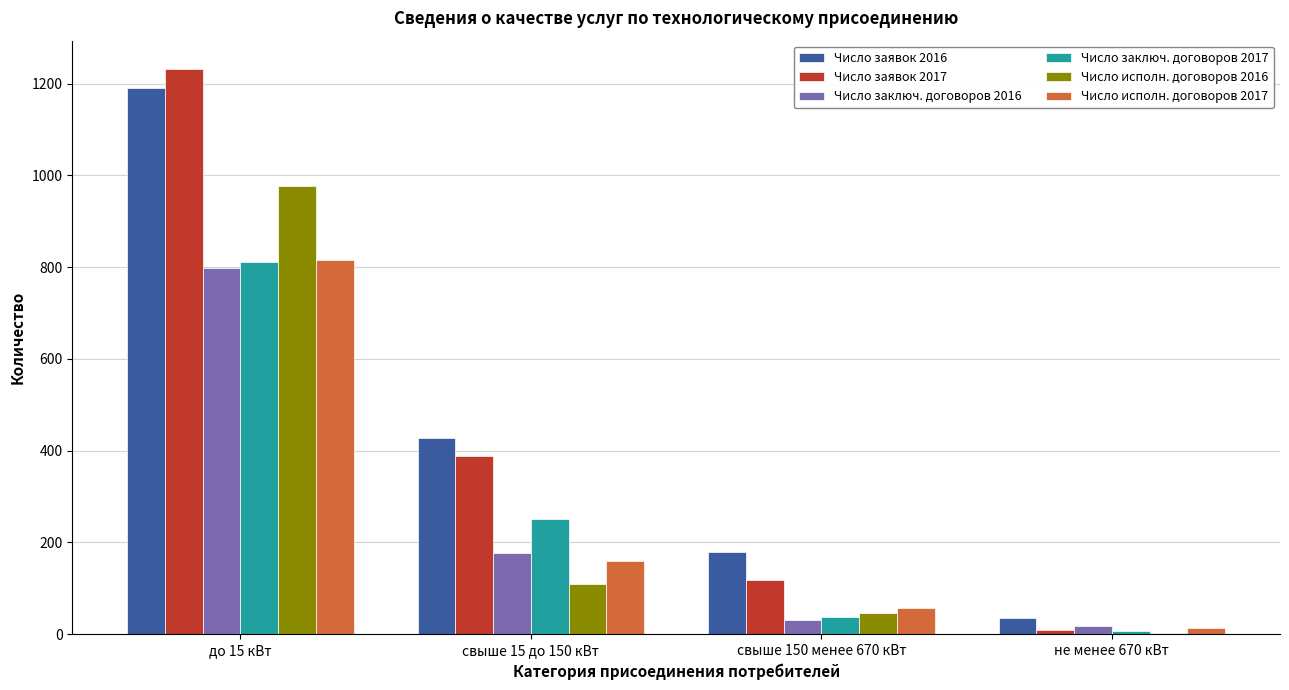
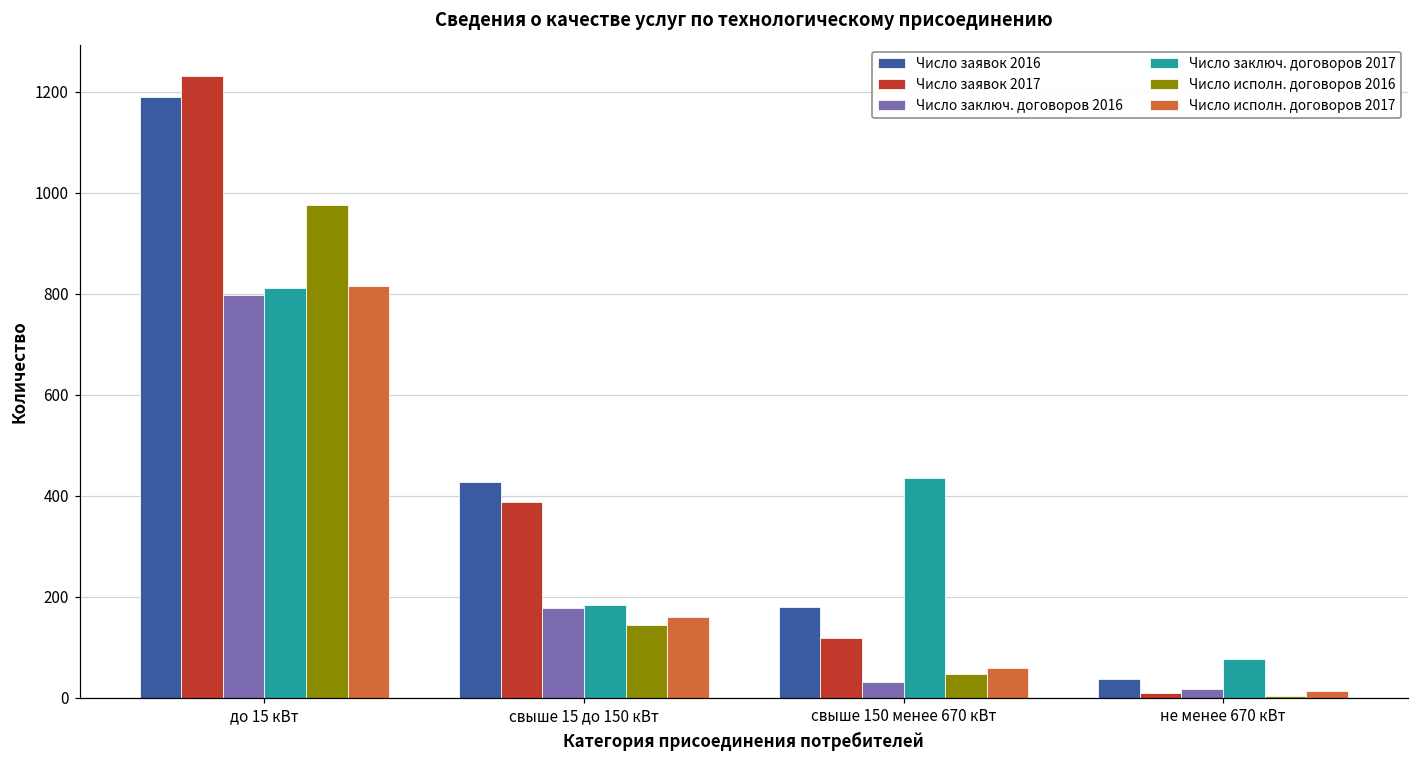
  {
    "Число заявок 2016": {
      "до 15 кВт": 1190,
      "свыше 15 до 150 кВт": 430,
      "свыше 150 менее 670 кВт": 180,
      "не менее 670 кВт": 40
    },
    "Число заключ. договоров 2016": {
      "до 15 кВт": 800,
      "свыше 15 до 150 кВт": 180,
      "свыше 150 менее 670 кВт": 30,
      "не менее 670 кВт": 20
    },
    "Число заключ. договоров 2017": {
      "до 15 кВт": 810,
-     "свыше 15 до 150 кВт": 250,
-     "свыше 150 менее 670 кВт": 40,
-     "не менее 670 кВт": 10
+     "свыше 15 до 150 кВт": 180,
+     "свыше 150 менее 670 кВт": 440,
+     "не менее 670 кВт": 80
    },
    "Число исполн. договоров 2016": {
      "до 15 кВт": 980,
-     "свыше 15 до 150 кВт": 110,
+     "свыше 15 до 150 кВт": 140,
      "свыше 150 менее 670 кВт": 50
    }
  }
